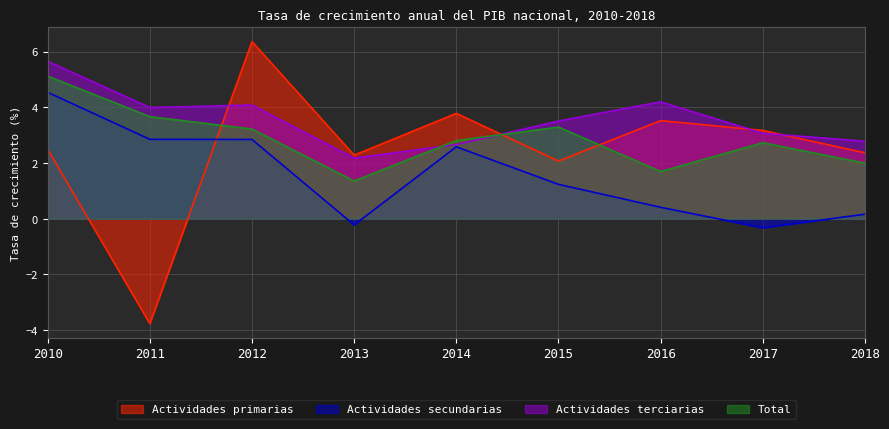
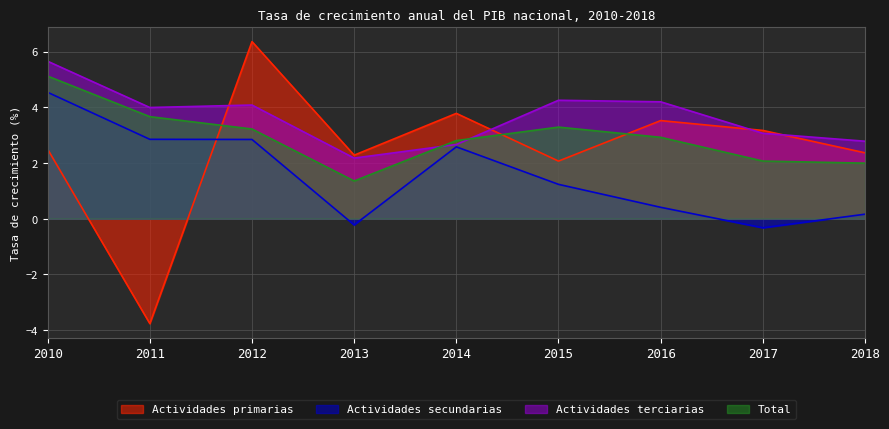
  {
    "Actividades terciarias": {
      "2010": 5.7,
      "2011": 4.0,
      "2012": 4.1,
      "2013": 2.2,
-     "2015": 3.5,
+     "2015": 4.3,
      "2016": 4.2,
      "2017": 3.1,
      "2018": 2.8
    },
    "Total": {
      "2010": 5.1,
      "2011": 3.7,
      "2012": 3.2,
      "2013": 1.4,
      "2014": 2.8,
      "2015": 3.3,
-     "2016": 1.7,
-     "2017": 2.7,
+     "2016": 2.9,
+     "2017": 2.1,
      "2018": 2.0
    }
  }
